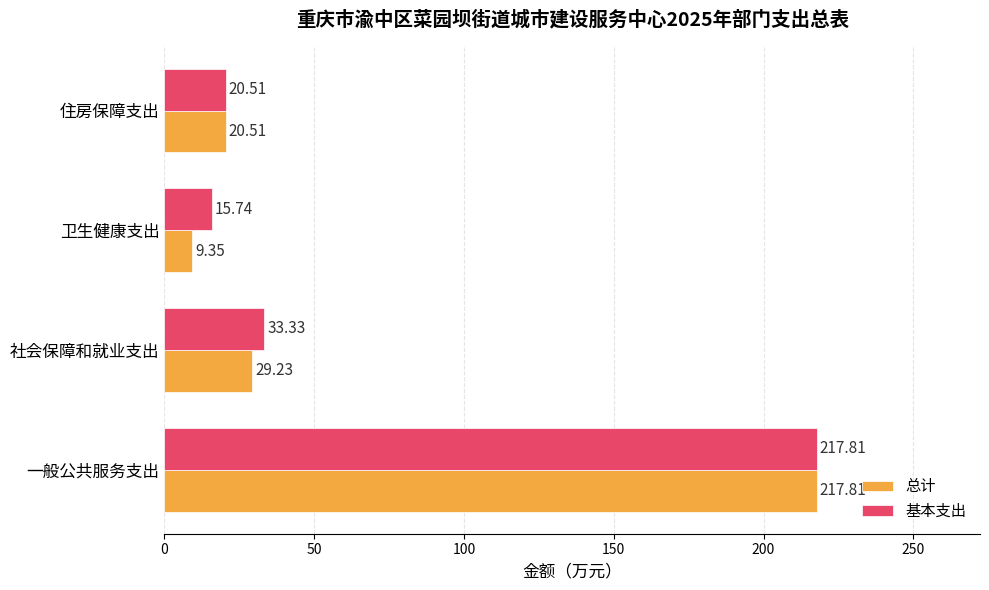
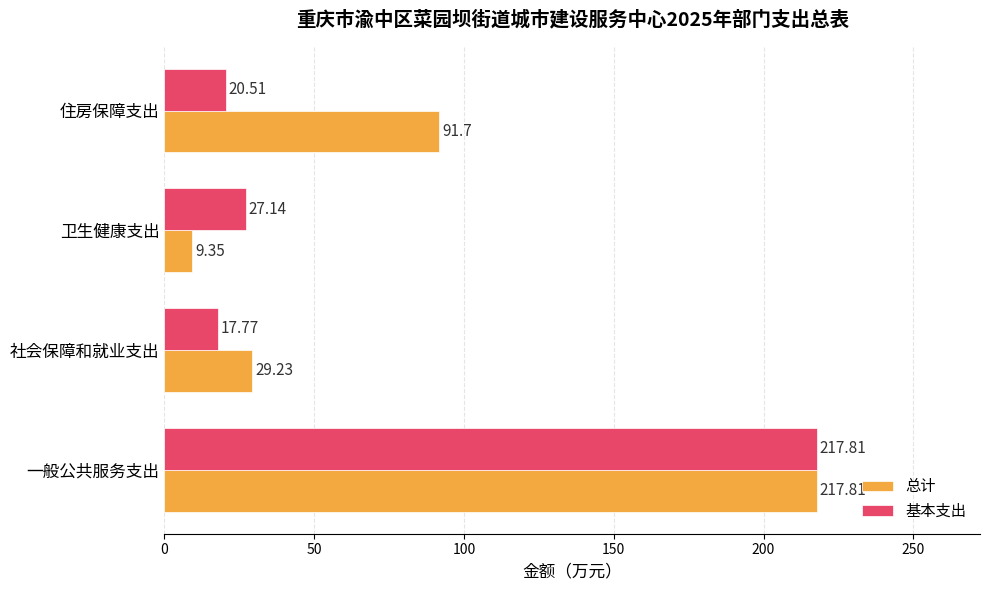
  {
    "总计": {
-     "住房保障支出": 20.51,
+     "住房保障支出": 91.7,
      "卫生健康支出": 9.35,
      "社会保障和就业支出": 29.23,
      "一般公共服务支出": 217.81
    },
    "基本支出": {
      "住房保障支出": 20.51,
-     "卫生健康支出": 15.74,
-     "社会保障和就业支出": 33.33,
+     "卫生健康支出": 27.14,
+     "社会保障和就业支出": 17.77,
      "一般公共服务支出": 217.81
    }
  }
